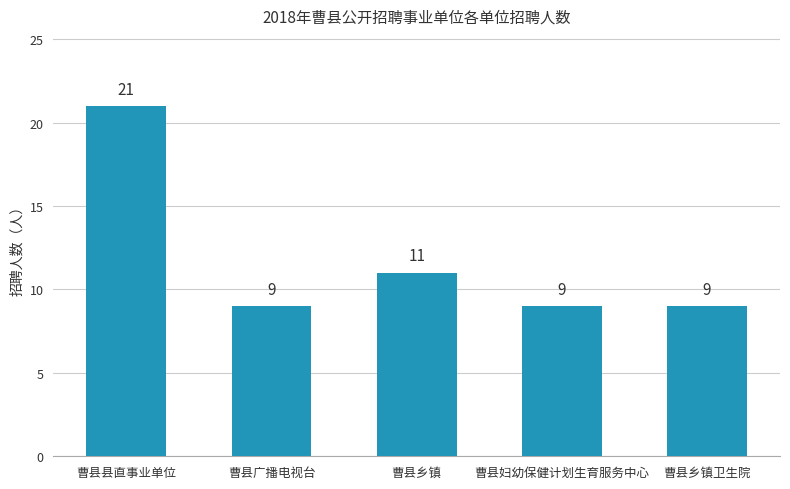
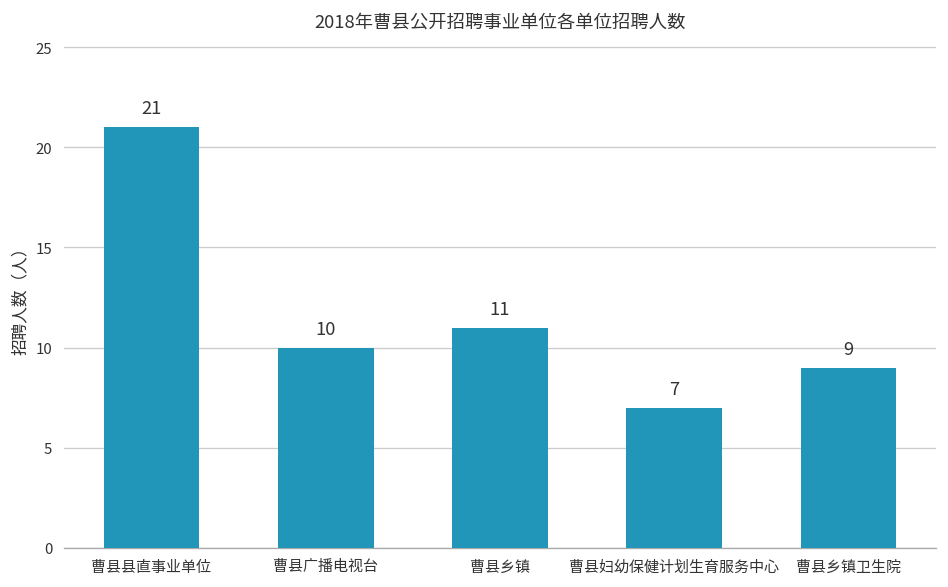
  {
    "曹县县直事业单位": 21,
-   "曹县广播电视台": 9,
+   "曹县广播电视台": 10,
    "曹县乡镇": 11,
-   "曹县妇幼保健计划生育服务中心": 9,
+   "曹县妇幼保健计划生育服务中心": 7,
    "曹县乡镇卫生院": 9
  }
